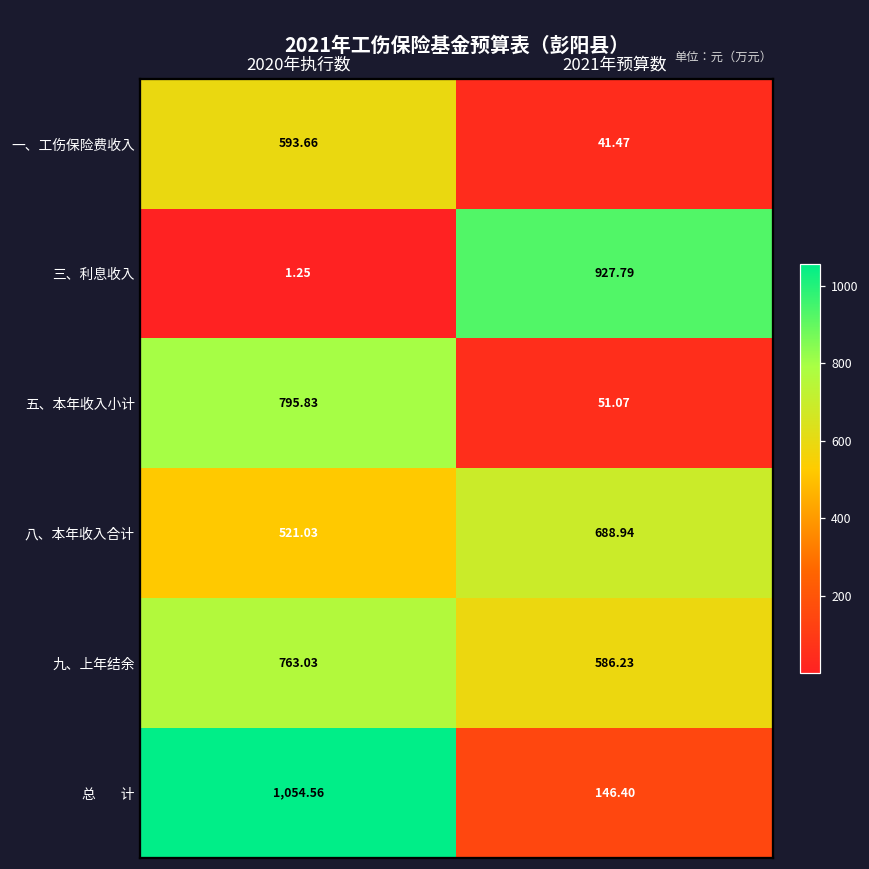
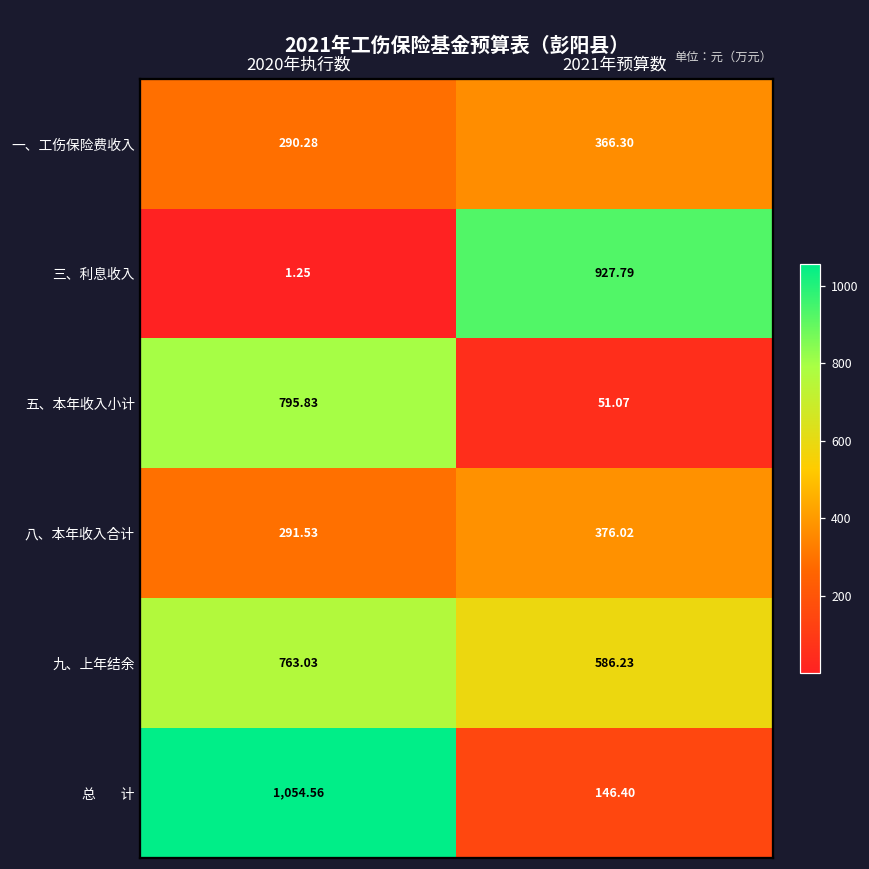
  {
    "一、工伤保险费收入": {
-     "2020年执行数": "593.66",
-     "2021年预算数": "41.47"
+     "2020年执行数": "290.28",
+     "2021年预算数": "366.30"
    },
    "三、利息收入": {
      "2020年执行数": "1.25",
      "2021年预算数": "927.79"
    },
    "五、本年收入小计": {
      "2020年执行数": "795.83",
      "2021年预算数": "51.07"
    },
    "八、本年收入合计": {
-     "2020年执行数": "521.03",
-     "2021年预算数": "688.94"
+     "2020年执行数": "291.53",
+     "2021年预算数": "376.02"
    },
    "九、上年结余": {
      "2020年执行数": "763.03",
      "2021年预算数": "586.23"
    },
    "总 计": {
      "2020年执行数": "1,054.56",
      "2021年预算数": "146.40"
    }
  }
